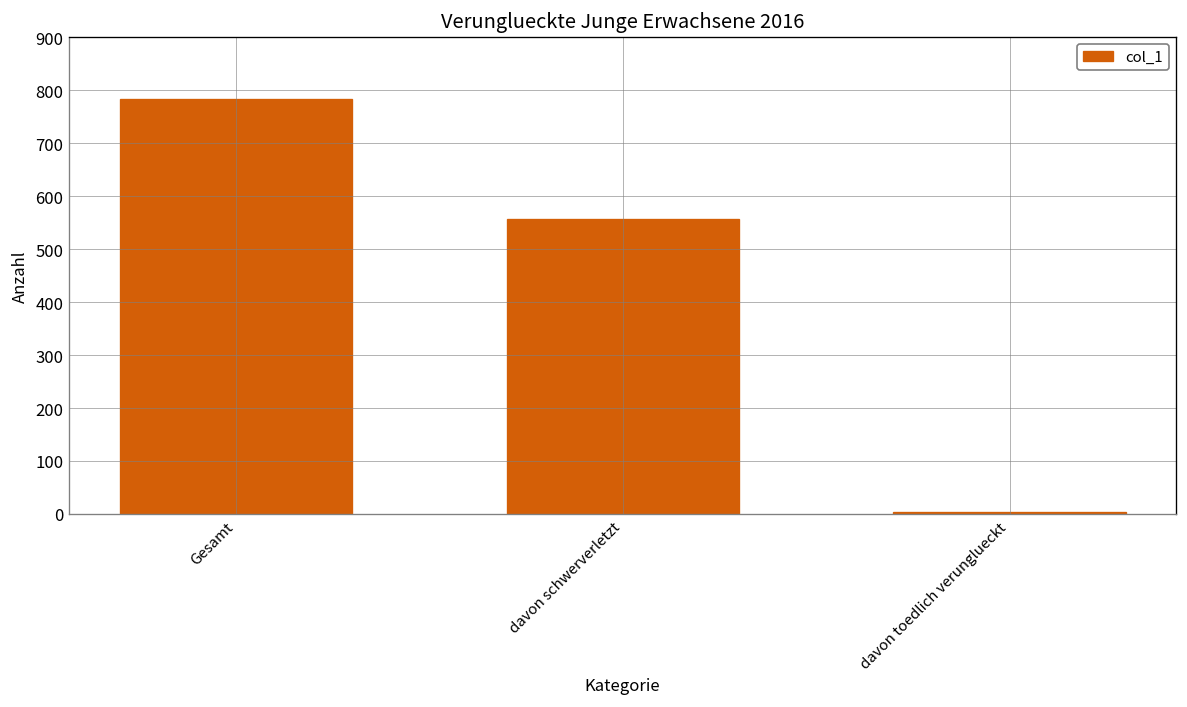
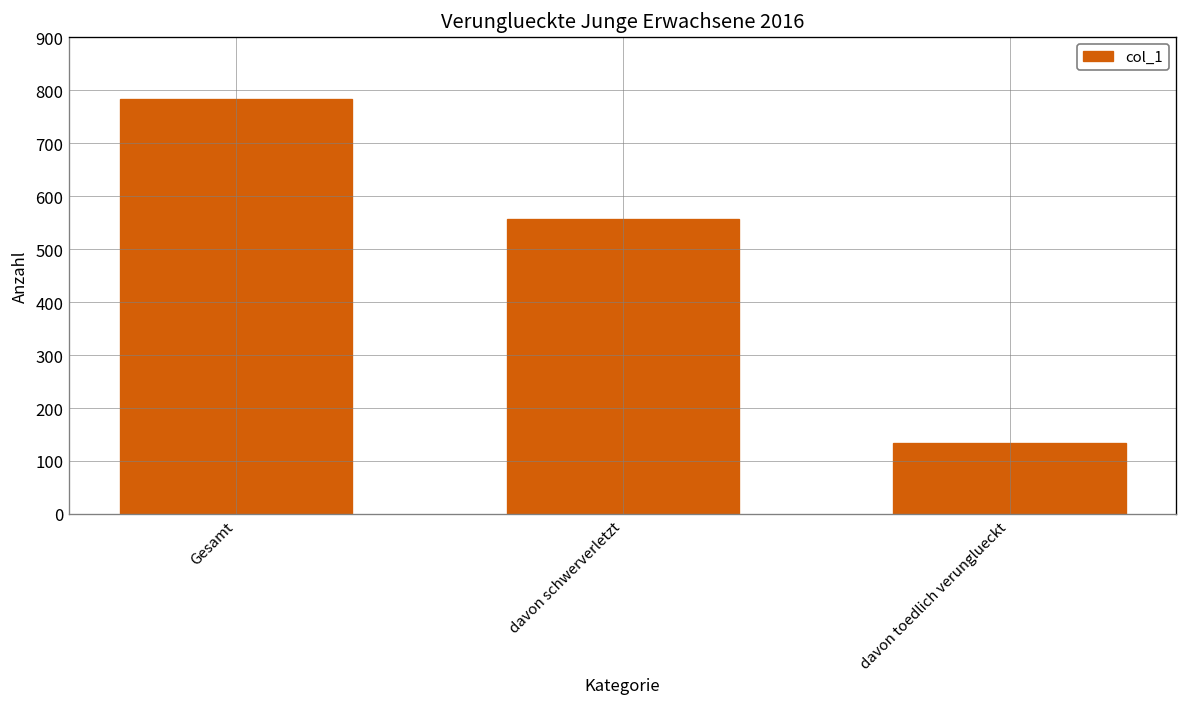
  {
    "Gesamt": 780,
    "davon schwerverletzt": 560,
-   "davon toedlich verunglueckt": 0
+   "davon toedlich verunglueckt": 130
  }
